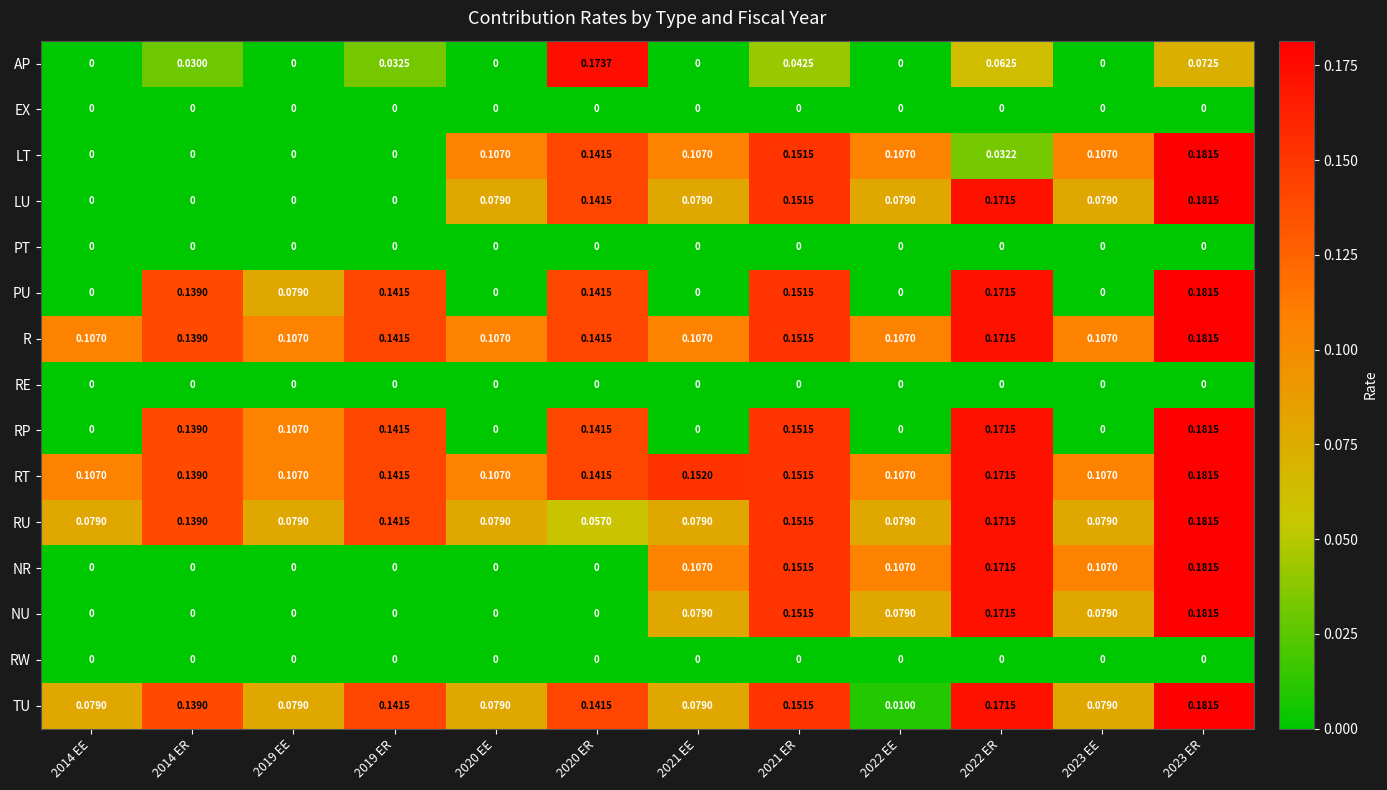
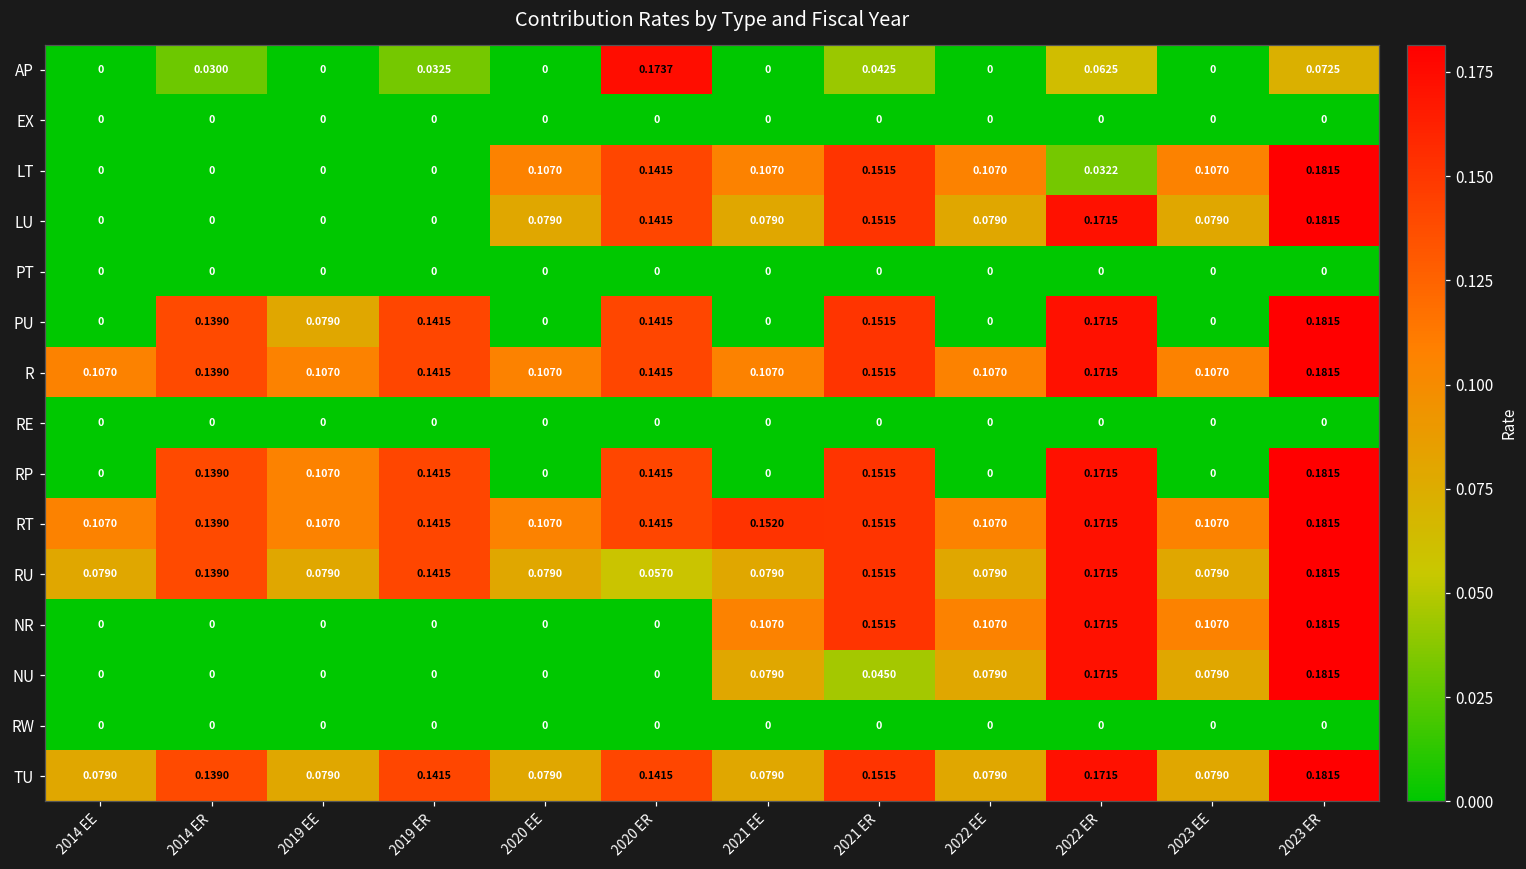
  {
    "AP": {
      "2014 EE": 0,
      "2014 ER": 0.0300,
      "2019 EE": 0,
      "2019 ER": 0.0325,
      "2020 EE": 0,
      "2020 ER": 0.1737,
      "2021 EE": 0,
      "2021 ER": 0.0425,
      "2022 EE": 0,
      "2022 ER": 0.0625,
      "2023 EE": 0,
      "2023 ER": 0.0725
    },
    "EX": {
      "2014 EE": 0,
      "2014 ER": 0,
      "2019 EE": 0,
      "2019 ER": 0,
      "2020 EE": 0,
      "2020 ER": 0,
      "2021 EE": 0,
      "2021 ER": 0,
      "2022 EE": 0,
      "2022 ER": 0,
      "2023 EE": 0,
      "2023 ER": 0
    },
    "LT": {
      "2014 EE": 0,
      "2014 ER": 0,
      "2019 EE": 0,
      "2019 ER": 0,
      "2020 EE": 0.1070,
      "2020 ER": 0.1415,
      "2021 EE": 0.1070,
      "2021 ER": 0.1515,
      "2022 EE": 0.1070,
      "2022 ER": 0.0322,
      "2023 EE": 0.1070,
      "2023 ER": 0.1815
    },
    "LU": {
      "2014 EE": 0,
      "2014 ER": 0,
      "2019 EE": 0,
      "2019 ER": 0,
      "2020 EE": 0.0790,
      "2020 ER": 0.1415,
      "2021 EE": 0.0790,
      "2021 ER": 0.1515,
      "2022 EE": 0.0790,
      "2022 ER": 0.1715,
      "2023 EE": 0.0790,
      "2023 ER": 0.1815
    },
    "PT": {
      "2014 EE": 0,
      "2014 ER": 0,
      "2019 EE": 0,
      "2019 ER": 0,
      "2020 EE": 0,
      "2020 ER": 0,
      "2021 EE": 0,
      "2021 ER": 0,
      "2022 EE": 0,
      "2022 ER": 0,
      "2023 EE": 0,
      "2023 ER": 0
    },
    "PU": {
      "2014 EE": 0,
      "2014 ER": 0.1390,
      "2019 EE": 0.0790,
      "2019 ER": 0.1415,
      "2020 EE": 0,
      "2020 ER": 0.1415,
      "2021 EE": 0,
      "2021 ER": 0.1515,
      "2022 EE": 0,
      "2022 ER": 0.1715,
      "2023 EE": 0,
      "2023 ER": 0.1815
    },
    "R": {
      "2014 EE": 0.1070,
      "2014 ER": 0.1390,
      "2019 EE": 0.1070,
      "2019 ER": 0.1415,
      "2020 EE": 0.1070,
      "2020 ER": 0.1415,
      "2021 EE": 0.1070,
      "2021 ER": 0.1515,
      "2022 EE": 0.1070,
      "2022 ER": 0.1715,
      "2023 EE": 0.1070,
      "2023 ER": 0.1815
    },
    "RE": {
      "2014 EE": 0,
      "2014 ER": 0,
      "2019 EE": 0,
      "2019 ER": 0,
      "2020 EE": 0,
      "2020 ER": 0,
      "2021 EE": 0,
      "2021 ER": 0,
      "2022 EE": 0,
      "2022 ER": 0,
      "2023 EE": 0,
      "2023 ER": 0
    },
    "RP": {
      "2014 EE": 0,
      "2014 ER": 0.1390,
      "2019 EE": 0.1070,
      "2019 ER": 0.1415,
      "2020 EE": 0,
      "2020 ER": 0.1415,
      "2021 EE": 0,
      "2021 ER": 0.1515,
      "2022 EE": 0,
      "2022 ER": 0.1715,
      "2023 EE": 0,
      "2023 ER": 0.1815
    },
    "RT": {
      "2014 EE": 0.1070,
      "2014 ER": 0.1390,
      "2019 EE": 0.1070,
      "2019 ER": 0.1415,
      "2020 EE": 0.1070,
      "2020 ER": 0.1415,
      "2021 EE": 0.1520,
      "2021 ER": 0.1515,
      "2022 EE": 0.1070,
      "2022 ER": 0.1715,
      "2023 EE": 0.1070,
      "2023 ER": 0.1815
    },
    "RU": {
      "2014 EE": 0.0790,
      "2014 ER": 0.1390,
      "2019 EE": 0.0790,
      "2019 ER": 0.1415,
      "2020 EE": 0.0790,
      "2020 ER": 0.0570,
      "2021 EE": 0.0790,
      "2021 ER": 0.1515,
      "2022 EE": 0.0790,
      "2022 ER": 0.1715,
      "2023 EE": 0.0790,
      "2023 ER": 0.1815
    },
    "NR": {
      "2014 EE": 0,
      "2014 ER": 0,
      "2019 EE": 0,
      "2019 ER": 0,
      "2020 EE": 0,
      "2020 ER": 0,
      "2021 EE": 0.1070,
      "2021 ER": 0.1515,
      "2022 EE": 0.1070,
      "2022 ER": 0.1715,
      "2023 EE": 0.1070,
      "2023 ER": 0.1815
    },
    "NU": {
      "2014 EE": 0,
      "2014 ER": 0,
      "2019 EE": 0,
      "2019 ER": 0,
      "2020 EE": 0,
      "2020 ER": 0,
      "2021 EE": 0.0790,
-     "2021 ER": 0.1515,
+     "2021 ER": 0.0450,
      "2022 EE": 0.0790,
      "2022 ER": 0.1715,
      "2023 EE": 0.0790,
      "2023 ER": 0.1815
    },
    "RW": {
      "2014 EE": 0,
      "2014 ER": 0,
      "2019 EE": 0,
      "2019 ER": 0,
      "2020 EE": 0,
      "2020 ER": 0,
      "2021 EE": 0,
      "2021 ER": 0,
      "2022 EE": 0,
      "2022 ER": 0,
      "2023 EE": 0,
      "2023 ER": 0
    },
    "TU": {
      "2014 EE": 0.0790,
      "2014 ER": 0.1390,
      "2019 EE": 0.0790,
      "2019 ER": 0.1415,
      "2020 EE": 0.0790,
      "2020 ER": 0.1415,
      "2021 EE": 0.0790,
      "2021 ER": 0.1515,
-     "2022 EE": 0.0100,
+     "2022 EE": 0.0790,
      "2022 ER": 0.1715,
      "2023 EE": 0.0790,
      "2023 ER": 0.1815
    }
  }
